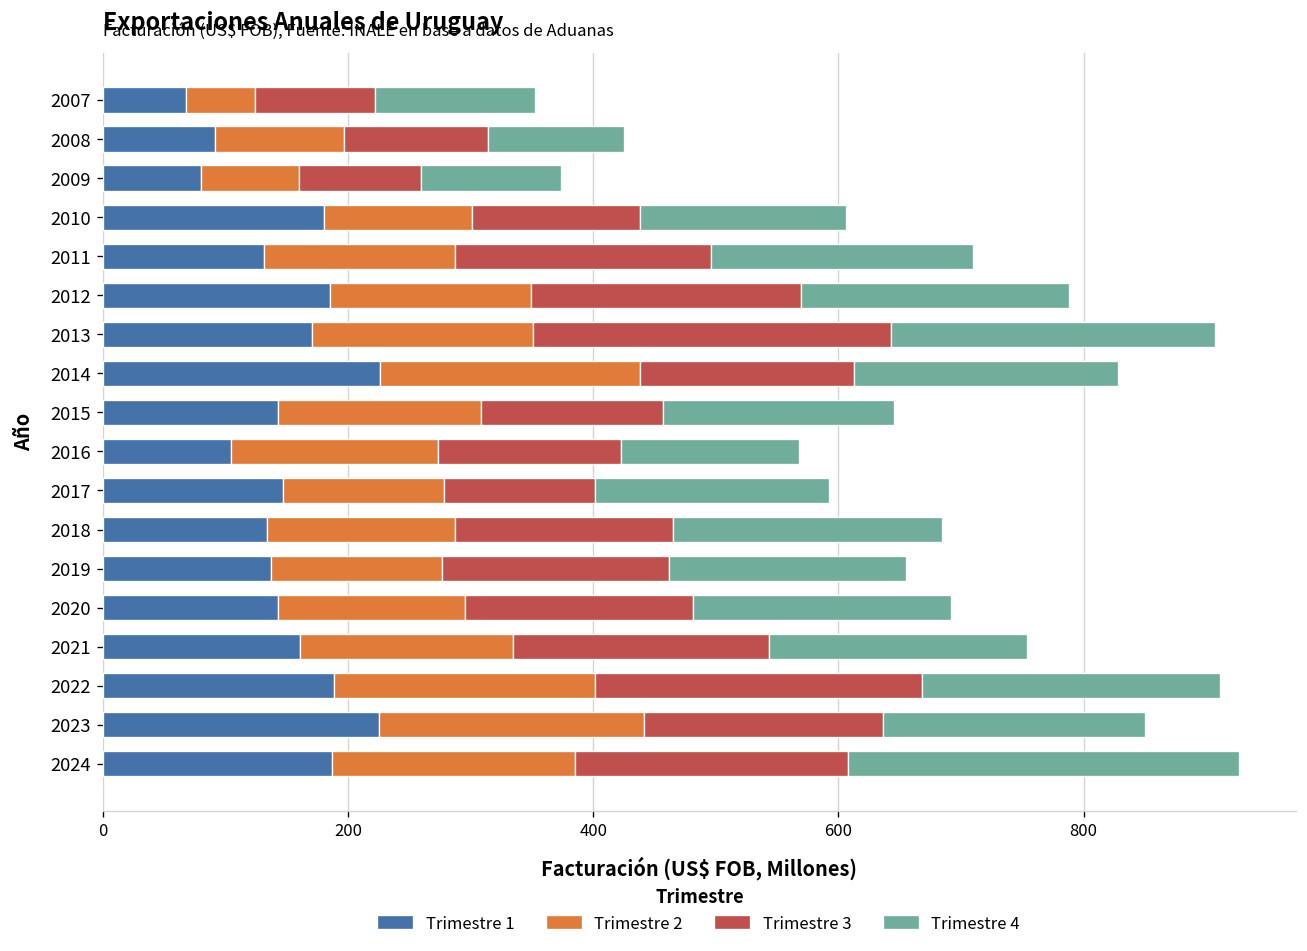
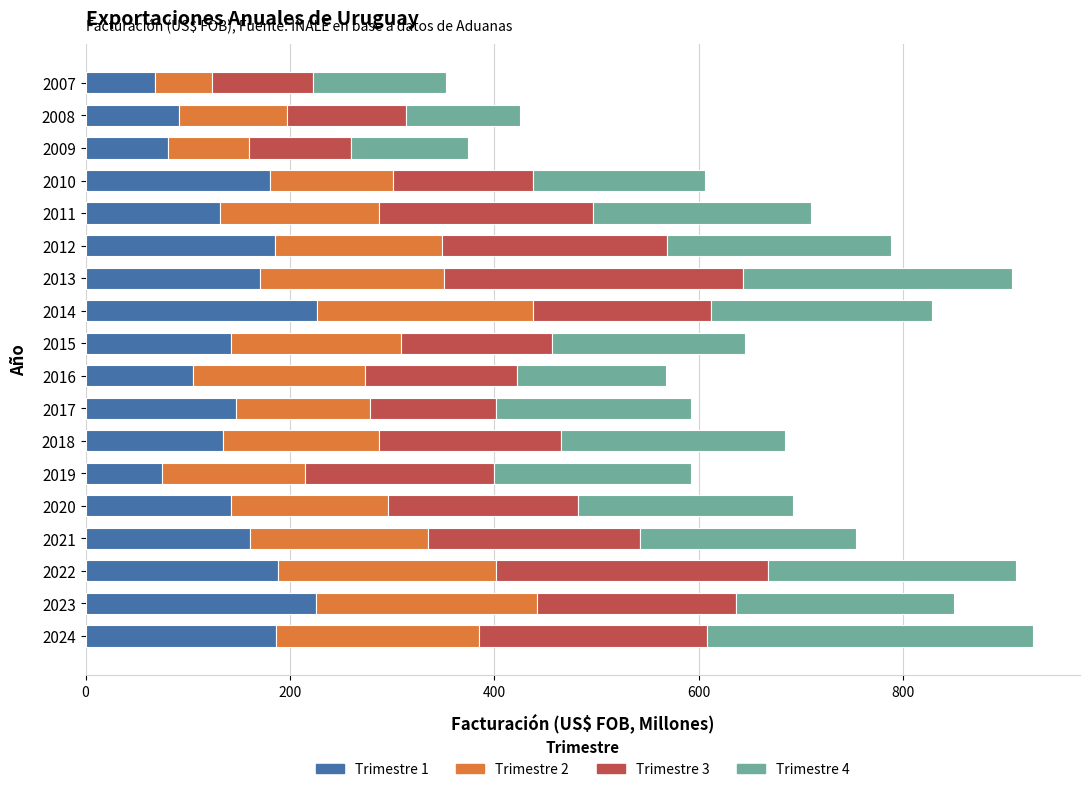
  {
    "Trimestre 1": {
      "2007": 68,
      "2008": 92,
      "2009": 80,
      "2010": 181,
      "2011": 132,
      "2012": 185,
      "2013": 171,
      "2014": 227,
      "2015": 143,
      "2016": 105,
      "2017": 147,
      "2018": 134,
-     "2019": 137,
+     "2019": 75,
      "2020": 143,
      "2021": 161,
      "2022": 188,
      "2023": 225,
      "2024": 187
    },
    "Trimestre 4": {
      "2007": 130,
      "2008": 112,
      "2009": 115,
      "2010": 168,
      "2011": 213,
      "2012": 219,
      "2013": 264,
      "2014": 216,
      "2015": 188,
      "2016": 145,
      "2017": 191,
      "2018": 219,
      "2019": 193,
      "2020": 210,
      "2021": 211,
      "2022": 243,
      "2023": 214,
      "2024": 319
    }
  }
